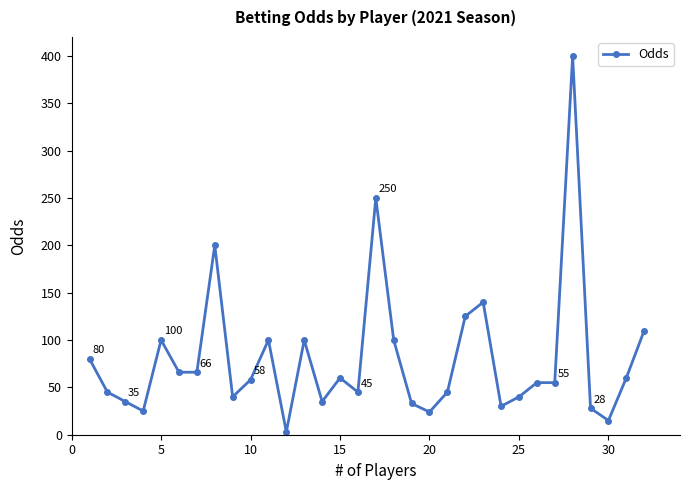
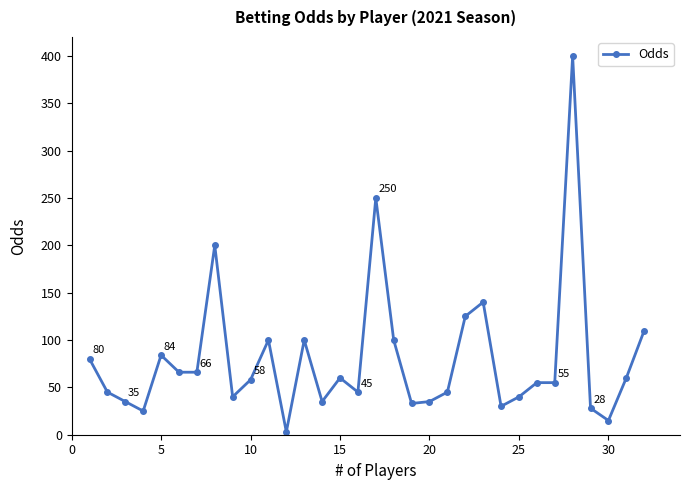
  {
-   "5": 100,
+   "5": 84,
    "10": 58,
-   "20": 20
+   "20": 40
  }
